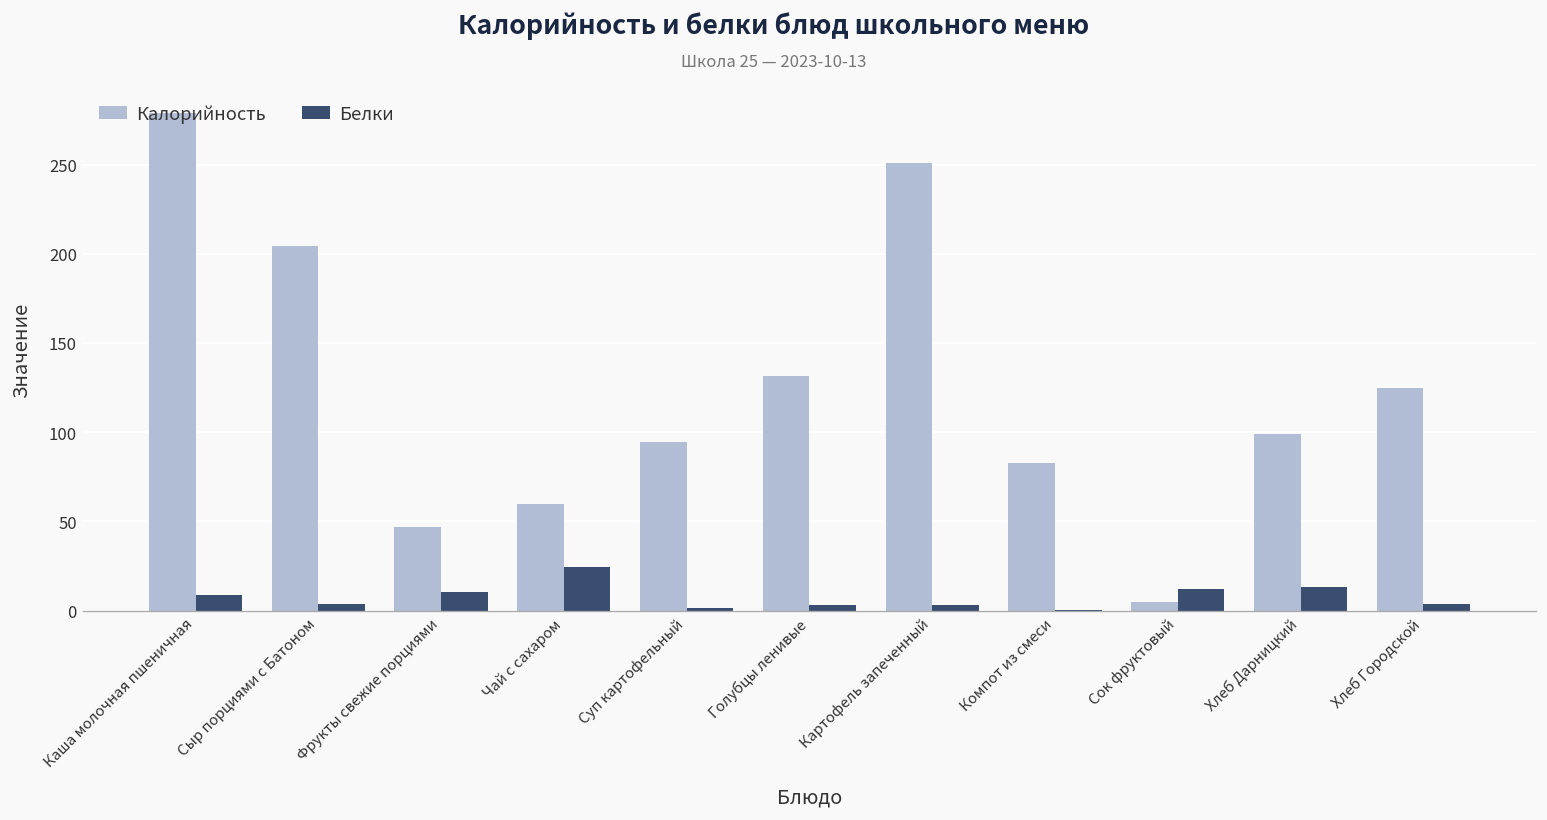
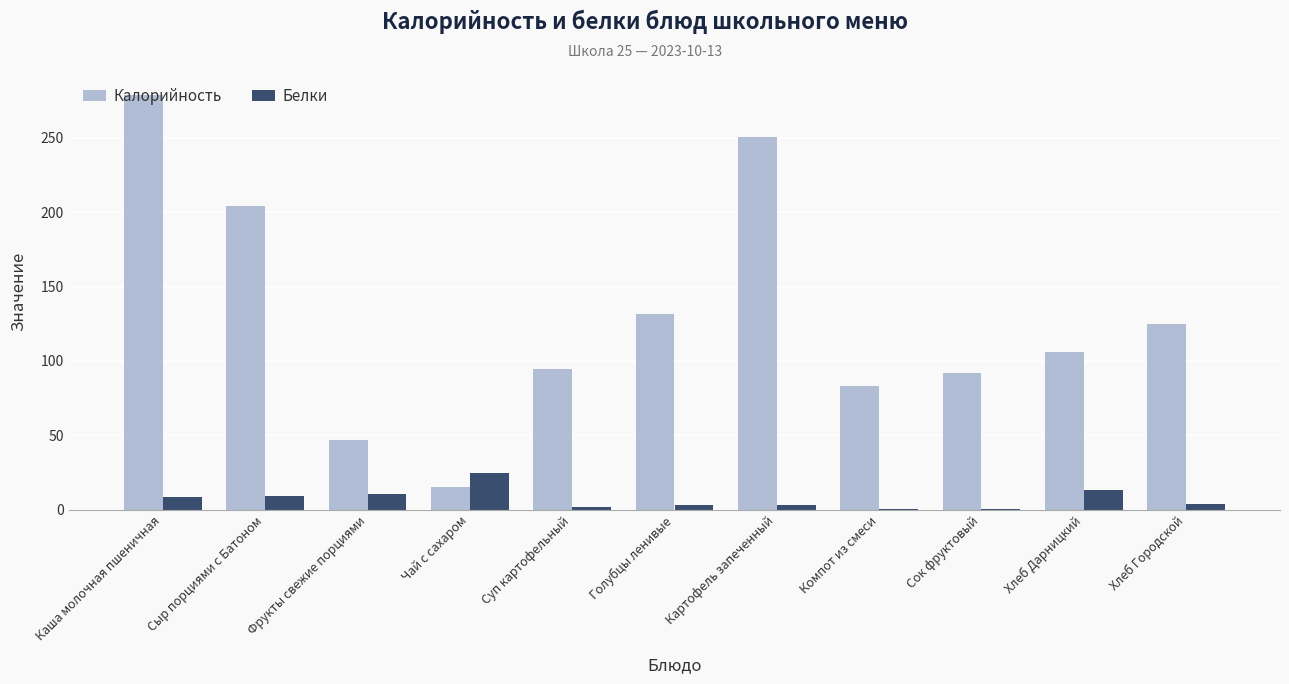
  {
    "Калорийность": {
      "Каша молочная пшеничная": 279,
      "Сыр порциями с Батоном": 205,
      "Фрукты свежие порциями": 47,
-     "Чай с сахаром": 60,
+     "Чай с сахаром": 15,
      "Суп картофельный": 95,
      "Голубцы ленивые": 132,
      "Картофель запеченный": 251,
      "Компот из смеси": 83,
-     "Сок фруктовый": 5,
-     "Хлеб Дарницкий": 99,
+     "Сок фруктовый": 92,
+     "Хлеб Дарницкий": 106,
      "Хлеб Городской": 125
    },
    "Белки": {
      "Каша молочная пшеничная": 9,
-     "Сыр порциями с Батоном": 4,
+     "Сыр порциями с Батоном": 9,
      "Фрукты свежие порциями": 11,
      "Чай с сахаром": 25,
      "Голубцы ленивые": 3,
      "Картофель запеченный": 3,
-     "Сок фруктовый": 12,
+     "Сок фруктовый": 1,
      "Хлеб Дарницкий": 13,
      "Хлеб Городской": 4
    }
  }
